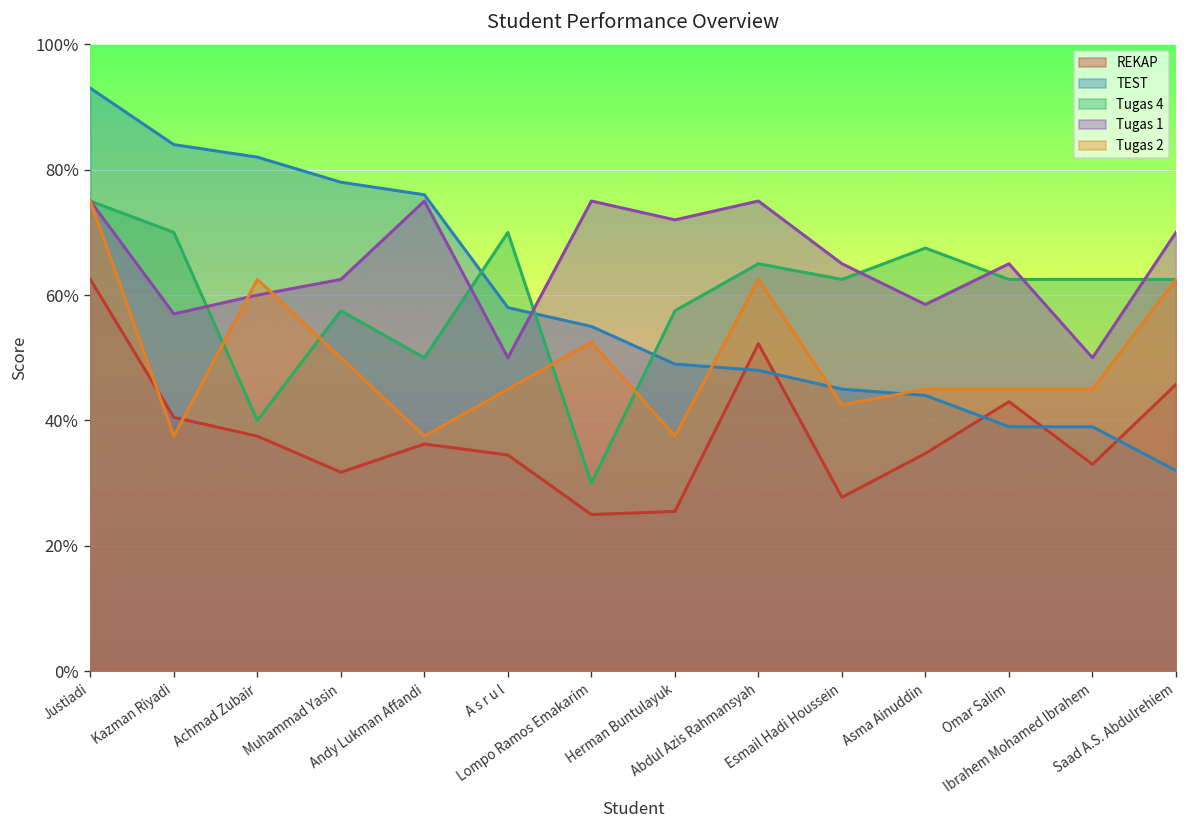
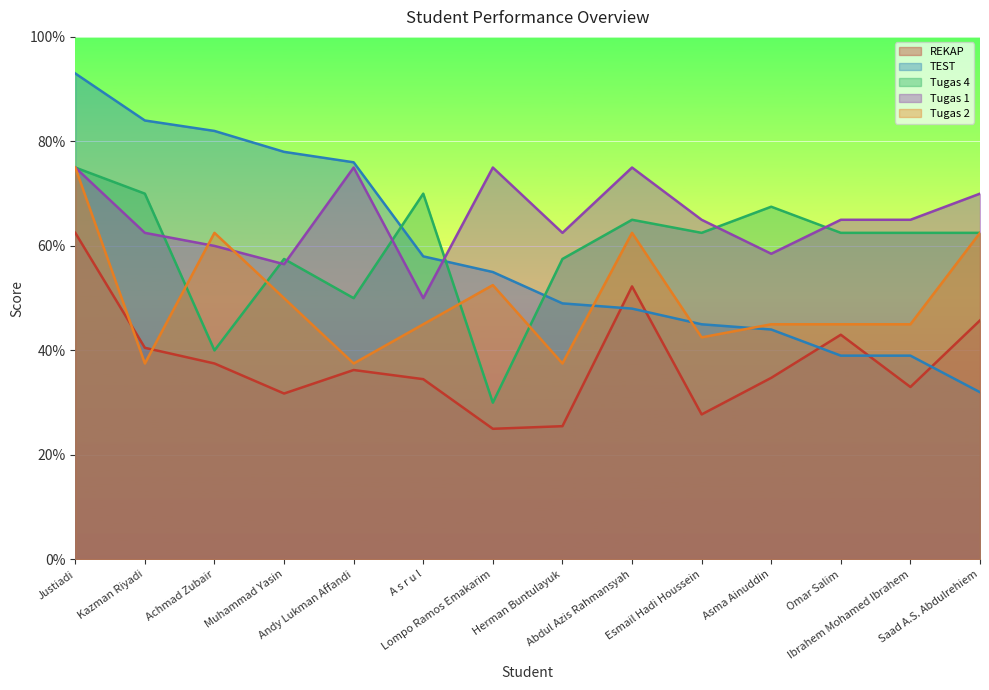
  {
    "Tugas 1": {
-     "Kazman Riyadi": "57%",
+     "Kazman Riyadi": "63%",
      "Achmad Zubair": "60%",
-     "Muhammad Yasin": "63%",
+     "Muhammad Yasin": "56%",
      "Andy Lukman Affandi": "75%",
      "A s r u l": "50%",
      "Lompo Ramos Emakarim": "75%",
-     "Herman Buntulayuk": "72%",
+     "Herman Buntulayuk": "63%",
      "Abdul Azis Rahmansyah": "75%",
      "Esmail Hadi Houssein": "65%",
      "Asma Ainuddin": "59%",
      "Omar Salim": "65%",
-     "Ibrahem Mohamed Ibrahem": "50%",
+     "Ibrahem Mohamed Ibrahem": "65%",
      "Saad A.S. Abdulrehiem": "70%"
    }
  }
